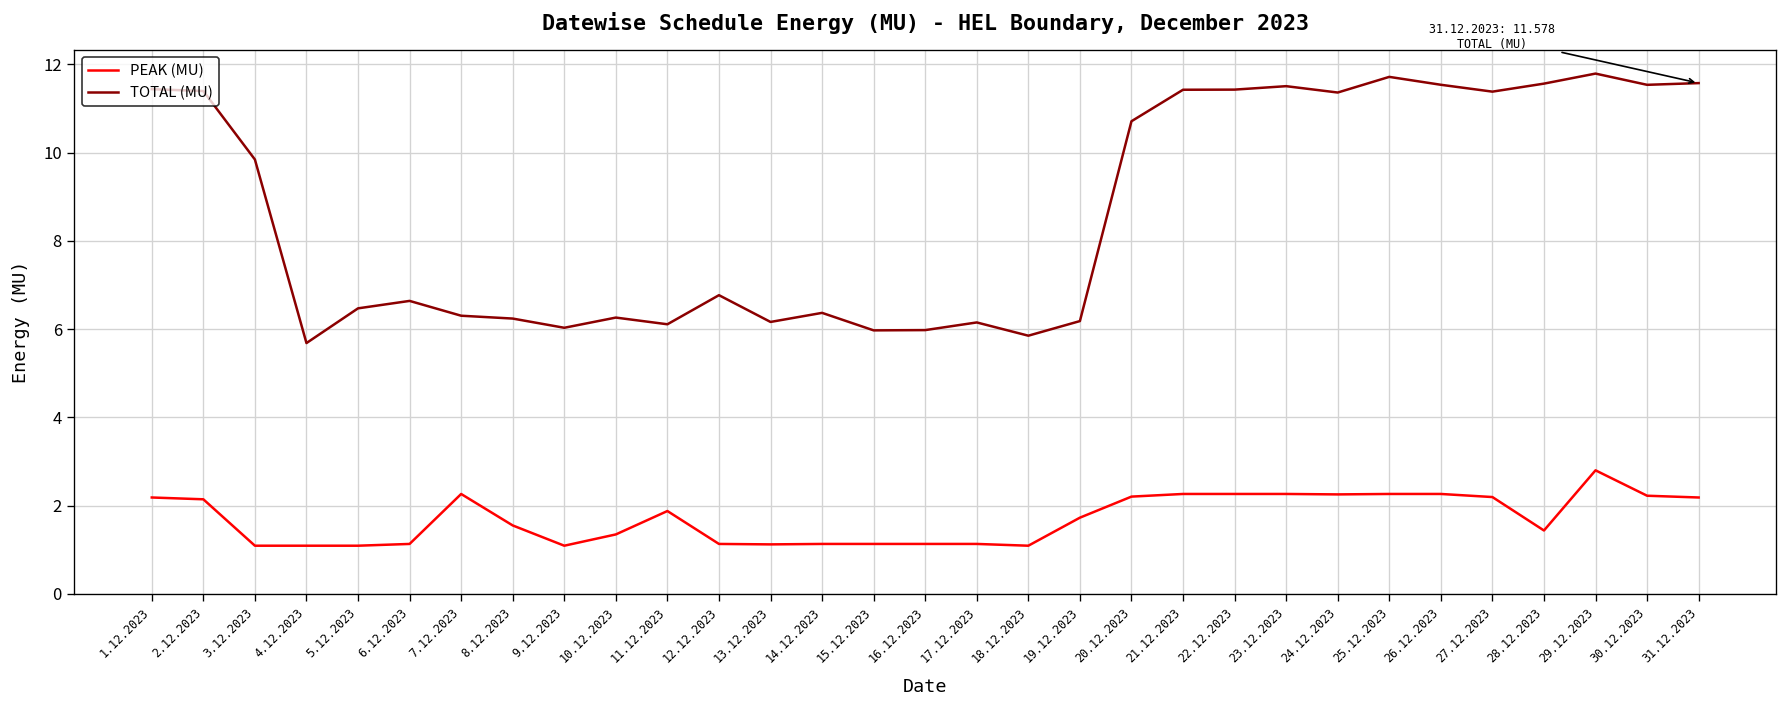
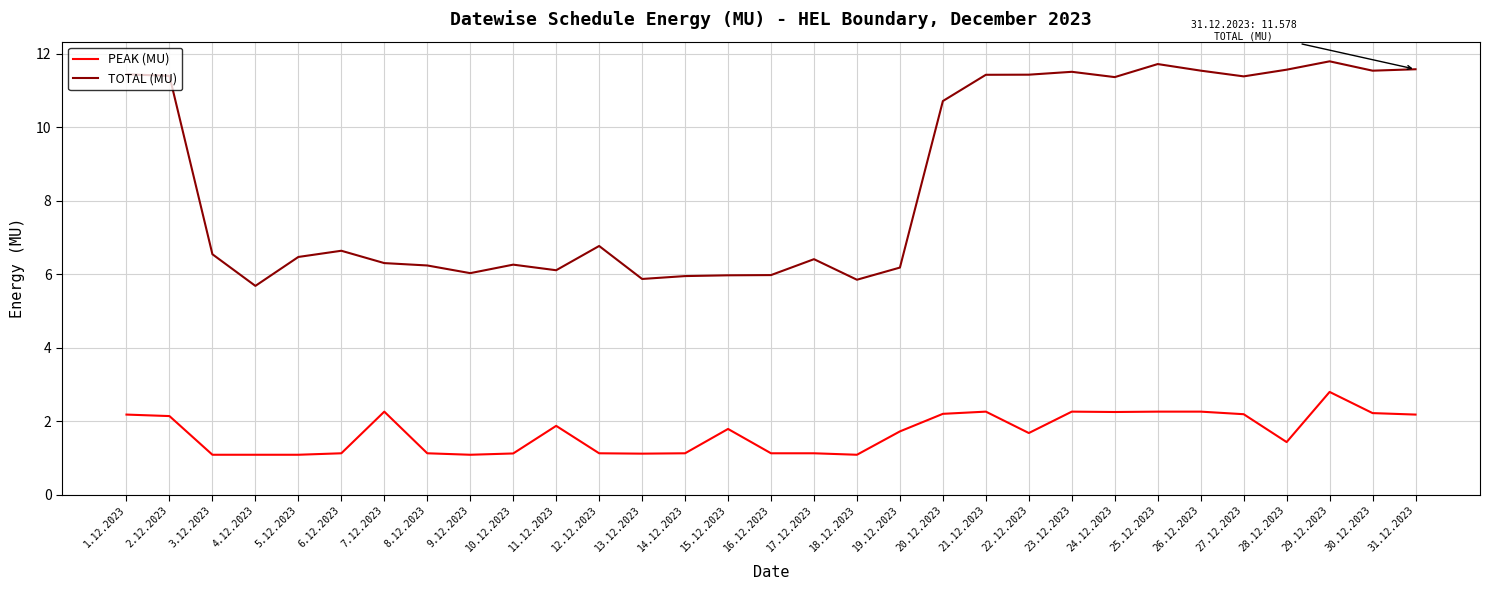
  {
    "PEAK (MU)": {
      "1.12.2023": 2.2,
      "2.12.2023": 2.1,
      "3.12.2023": 1.1,
      "4.12.2023": 1.1,
      "5.12.2023": 1.1,
      "6.12.2023": 1.1,
      "7.12.2023": 2.3,
-     "8.12.2023": 1.6,
+     "8.12.2023": 1.1,
      "9.12.2023": 1.1,
-     "10.12.2023": 1.3,
+     "10.12.2023": 1.1,
      "11.12.2023": 1.9,
      "12.12.2023": 1.1,
      "13.12.2023": 1.1,
      "14.12.2023": 1.1,
-     "15.12.2023": 1.1,
+     "15.12.2023": 1.8,
      "16.12.2023": 1.1,
      "17.12.2023": 1.1,
      "18.12.2023": 1.1,
      "19.12.2023": 1.7,
      "20.12.2023": 2.2,
      "21.12.2023": 2.3,
-     "22.12.2023": 2.3,
+     "22.12.2023": 1.7,
      "23.12.2023": 2.3,
      "24.12.2023": 2.3,
      "25.12.2023": 2.3,
      "26.12.2023": 2.3,
      "27.12.2023": 2.2,
      "28.12.2023": 1.4,
      "29.12.2023": 2.8,
      "30.12.2023": 2.2,
      "31.12.2023": 2.2
    },
    "TOTAL (MU)": {
-     "3.12.2023": 9.8,
+     "3.12.2023": 6.5,
      "4.12.2023": 5.7,
      "5.12.2023": 6.5,
      "6.12.2023": 6.6,
      "7.12.2023": 6.3,
      "8.12.2023": 6.2,
      "9.12.2023": 6.0,
      "10.12.2023": 6.3,
      "11.12.2023": 6.1,
      "12.12.2023": 6.8,
-     "13.12.2023": 6.2,
-     "14.12.2023": 6.4,
+     "13.12.2023": 5.9,
+     "14.12.2023": 6.0,
      "15.12.2023": 6.0,
      "16.12.2023": 6.0,
-     "17.12.2023": 6.2,
+     "17.12.2023": 6.4,
      "18.12.2023": 5.9,
      "19.12.2023": 6.2,
      "20.12.2023": 10.7,
      "21.12.2023": 11.4,
      "22.12.2023": 11.4,
      "23.12.2023": 11.5,
      "24.12.2023": 11.4,
      "25.12.2023": 11.7,
      "26.12.2023": 11.5,
      "27.12.2023": 11.4,
      "30.12.2023": 11.5,
      "31.12.2023": 11.6
    }
  }
